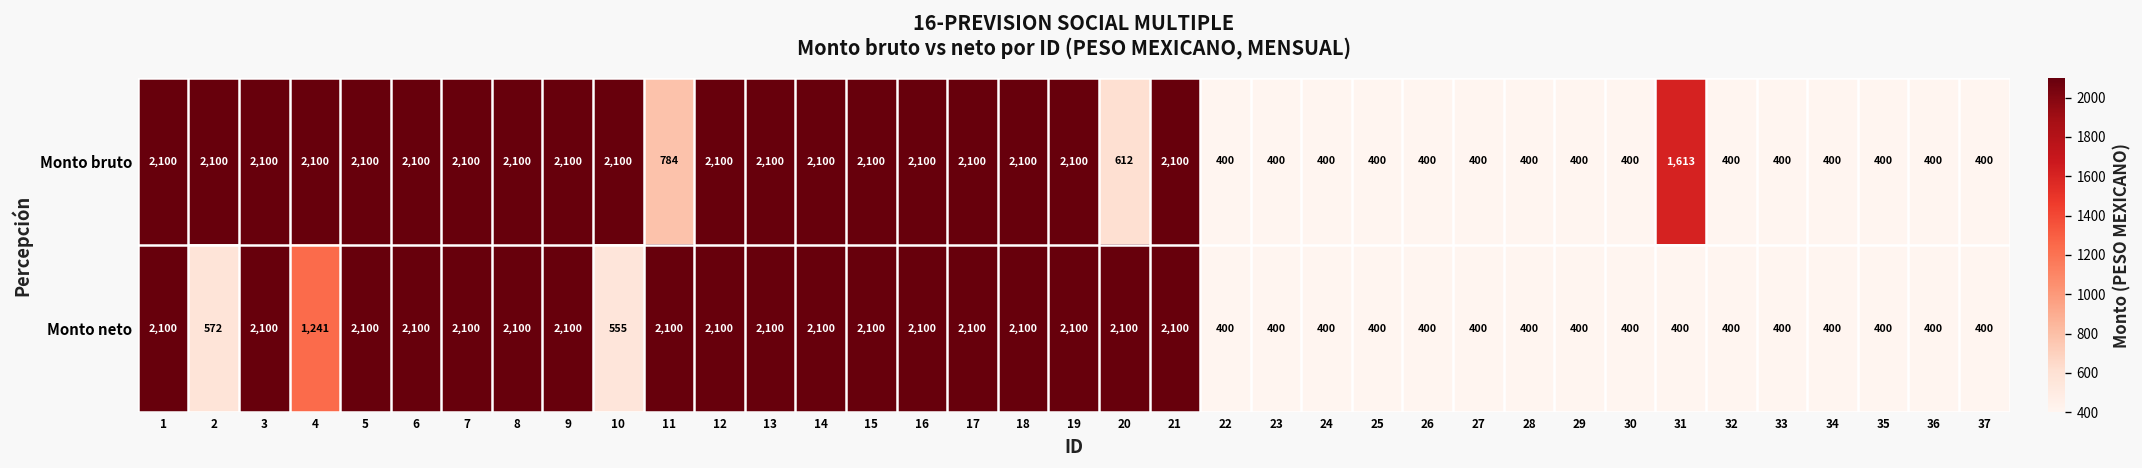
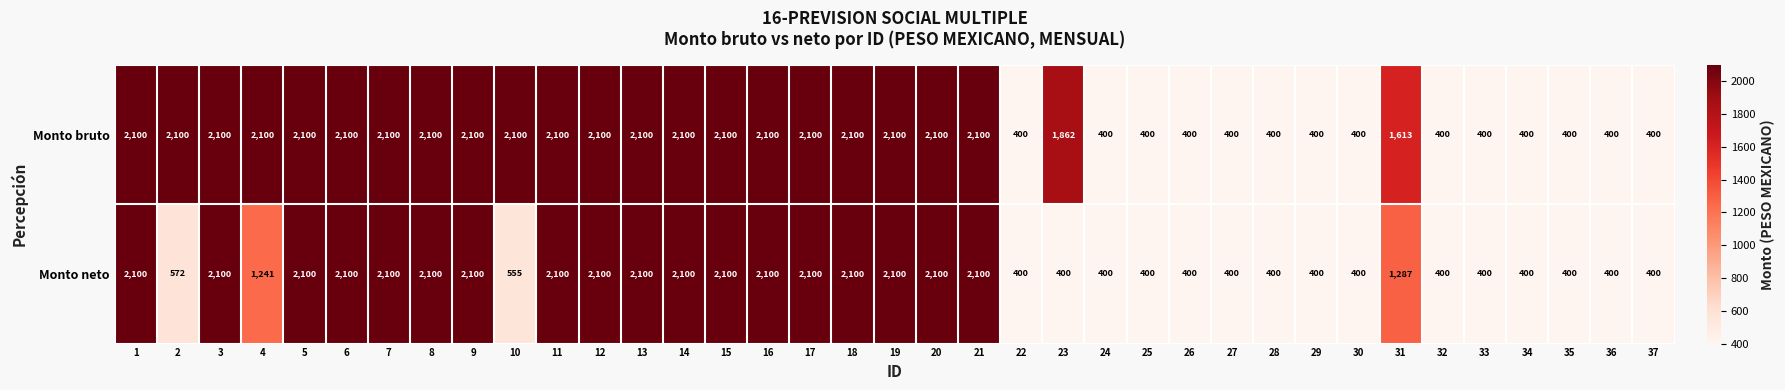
  {
    "Monto bruto": {
      "1": "2,100",
      "2": "2,100",
      "3": "2,100",
      "4": "2,100",
      "5": "2,100",
      "6": "2,100",
      "7": "2,100",
      "8": "2,100",
      "9": "2,100",
      "10": "2,100",
-     "11": "784",
+     "11": "2,100",
      "12": "2,100",
      "13": "2,100",
      "14": "2,100",
      "15": "2,100",
      "16": "2,100",
      "17": "2,100",
      "18": "2,100",
      "19": "2,100",
-     "20": "612",
+     "20": "2,100",
      "21": "2,100",
      "22": "400",
-     "23": "400",
+     "23": "1,862",
      "24": "400",
      "25": "400",
      "26": "400",
      "27": "400",
      "28": "400",
      "29": "400",
      "30": "400",
      "31": "1,613",
      "32": "400",
      "33": "400",
      "34": "400",
      "35": "400",
      "36": "400",
      "37": "400"
    },
    "Monto neto": {
      "1": "2,100",
      "2": "572",
      "3": "2,100",
      "4": "1,241",
      "5": "2,100",
      "6": "2,100",
      "7": "2,100",
      "8": "2,100",
      "9": "2,100",
      "10": "555",
      "11": "2,100",
      "12": "2,100",
      "13": "2,100",
      "14": "2,100",
      "15": "2,100",
      "16": "2,100",
      "17": "2,100",
      "18": "2,100",
      "19": "2,100",
      "20": "2,100",
      "21": "2,100",
      "22": "400",
      "23": "400",
      "24": "400",
      "25": "400",
      "26": "400",
      "27": "400",
      "28": "400",
      "29": "400",
      "30": "400",
-     "31": "400",
+     "31": "1,287",
      "32": "400",
      "33": "400",
      "34": "400",
      "35": "400",
      "36": "400",
      "37": "400"
    }
  }
